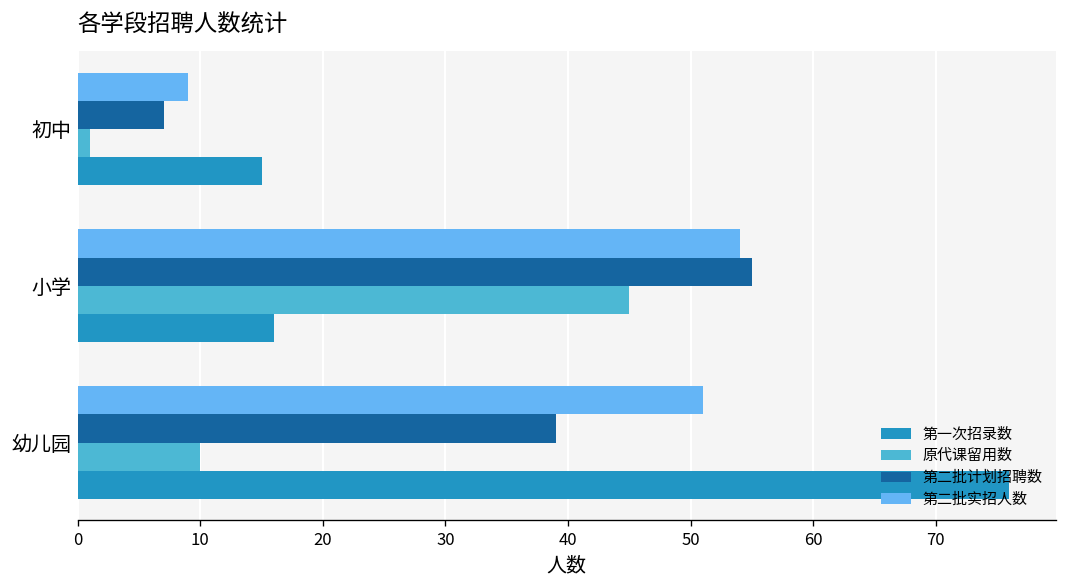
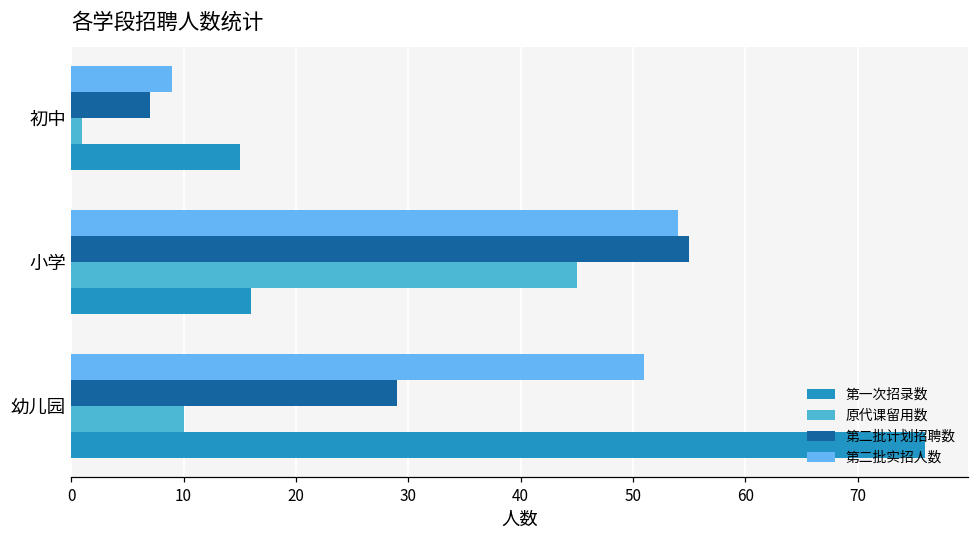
  {
    "第二批计划招聘数": {
      "初中": 7,
      "小学": 55,
-     "幼儿园": 39
+     "幼儿园": 29
    }
  }
